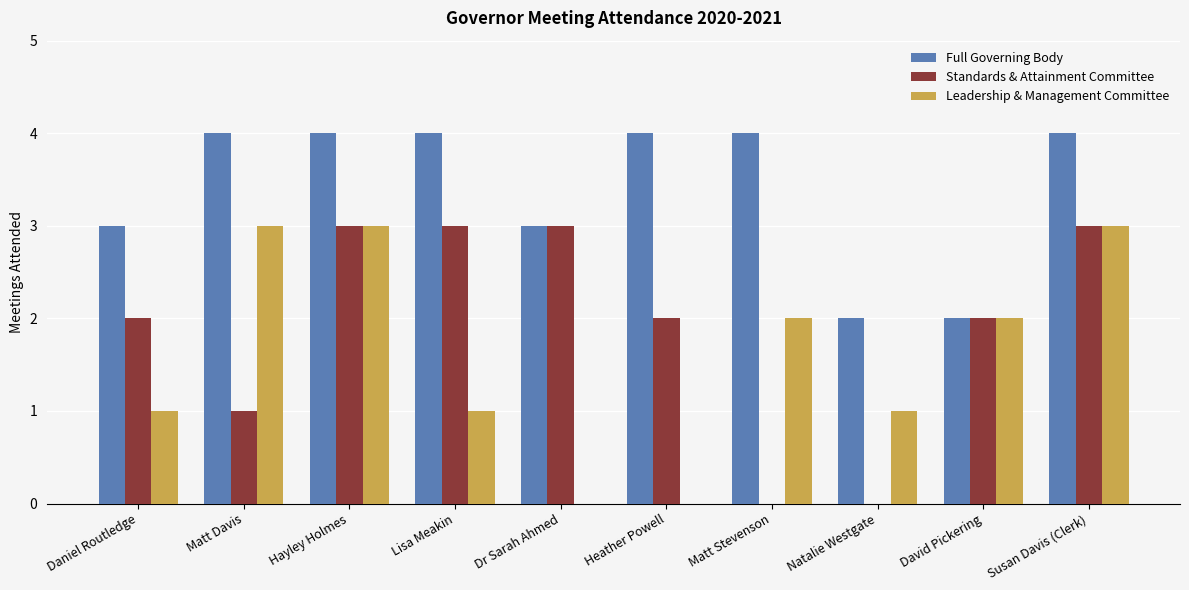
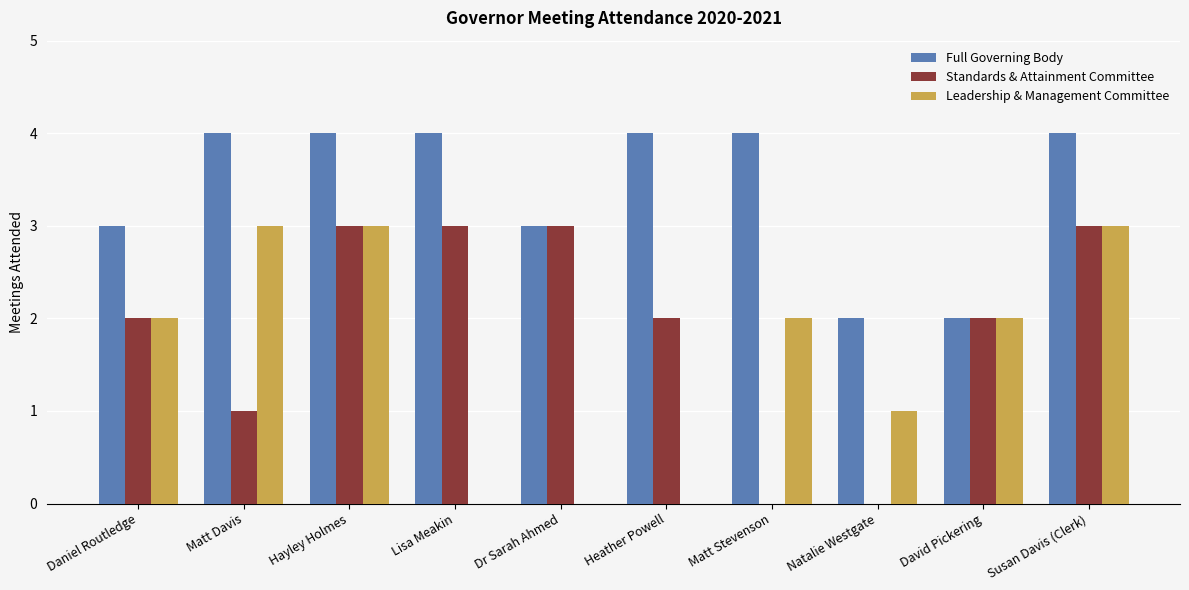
  {
    "Full Governing Body": {
      "Daniel Routledge": 3,
      "Matt Davis": 4,
      "Hayley Holmes": 4,
      "Lisa Meakin": 4,
      "Dr Sarah Ahmed": 3,
      "Heather Powell": 4,
      "Matt Stevenson": 4,
      "Natalie Westgate": 2,
      "David Pickering": 2,
      "Susan Davis (Clerk)": 4
    },
    "Standards & Attainment Committee": {
      "Daniel Routledge": 2,
      "Matt Davis": 1,
      "Hayley Holmes": 3,
      "Lisa Meakin": 3,
      "Dr Sarah Ahmed": 3,
      "Heather Powell": 2,
      "Matt Stevenson": 0,
      "Natalie Westgate": 0,
      "David Pickering": 2,
      "Susan Davis (Clerk)": 3
    },
    "Leadership & Management Committee": {
-     "Daniel Routledge": 1,
+     "Daniel Routledge": 2,
      "Matt Davis": 3,
      "Hayley Holmes": 3,
-     "Lisa Meakin": 1,
+     "Lisa Meakin": 0,
      "Dr Sarah Ahmed": 0,
      "Heather Powell": 0,
      "Matt Stevenson": 2,
      "Natalie Westgate": 1,
      "David Pickering": 2,
      "Susan Davis (Clerk)": 3
    }
  }
